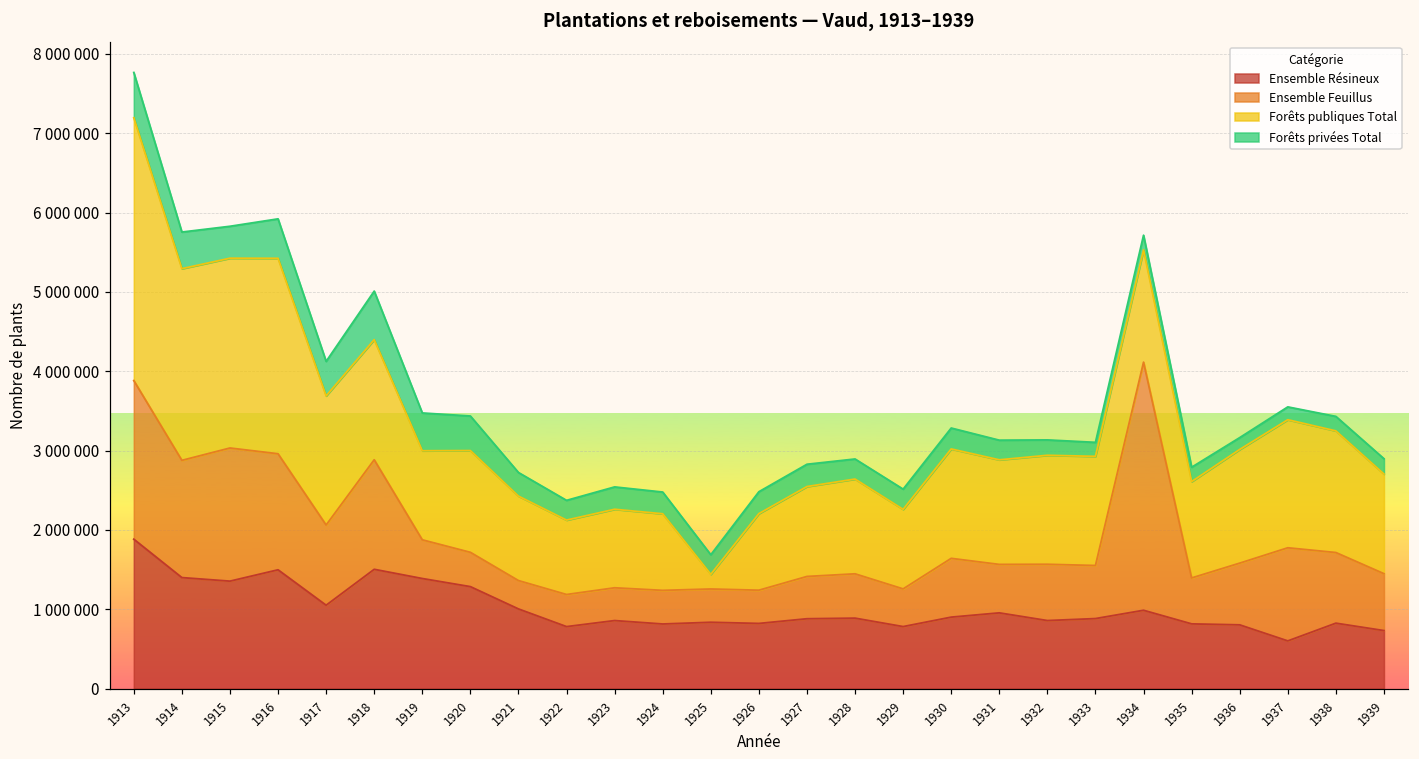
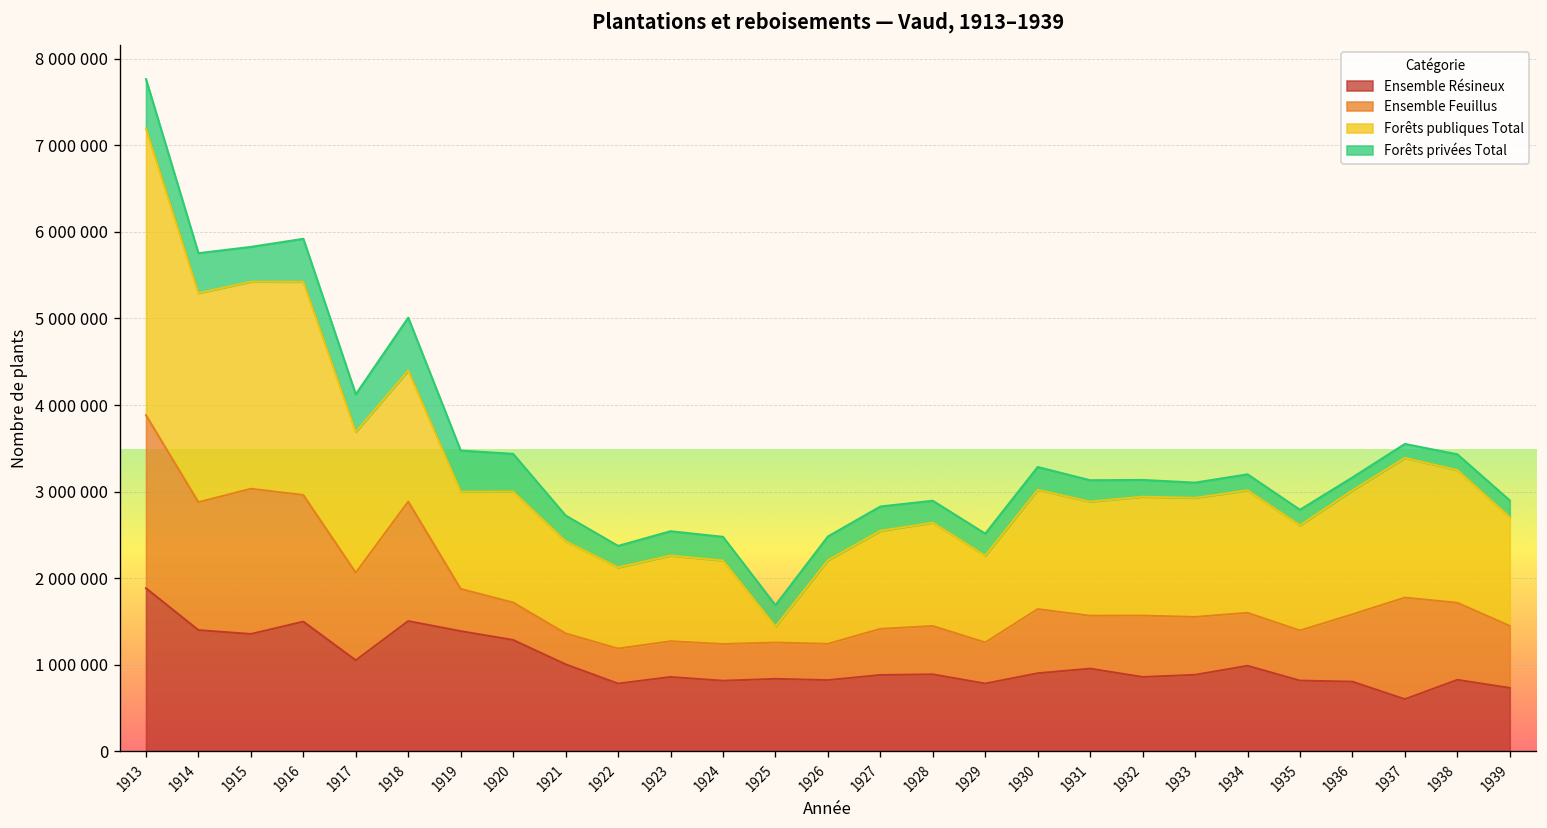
  {
    "Ensemble Résineux": {
      "1913": 1900000,
      "1914": 1400000,
      "1915": 1400000,
      "1916": 1500000,
      "1917": 1100000,
      "1918": 1500000,
      "1919": 1400000,
      "1920": 1300000,
      "1921": 1000000,
      "1922": 800000,
      "1923": 900000,
      "1924": 800000,
      "1925": 800000,
      "1926": 800000,
      "1927": 900000,
      "1928": 900000,
      "1929": 800000,
      "1930": 900000,
      "1931": 1000000,
      "1932": 900000,
      "1933": 900000,
      "1934": 1000000,
      "1935": 800000,
      "1936": 800000,
      "1937": 600000,
      "1938": 800000,
      "1939": 700000
    },
    "Ensemble Feuillus": {
      "1913": 2000000,
      "1914": 1500000,
      "1915": 1700000,
      "1916": 1500000,
      "1917": 1000000,
      "1918": 1400000,
      "1919": 500000,
      "1920": 400000,
      "1921": 400000,
      "1922": 400000,
      "1923": 400000,
      "1924": 400000,
      "1925": 400000,
      "1926": 400000,
      "1927": 500000,
      "1928": 600000,
      "1929": 500000,
      "1930": 700000,
      "1931": 600000,
      "1932": 700000,
      "1933": 700000,
-     "1934": 3100000,
+     "1934": 600000,
      "1935": 600000,
      "1936": 800000,
      "1937": 1200000,
      "1938": 900000,
      "1939": 700000
    },
    "Forêts publiques Total": {
      "1913": 3300000,
      "1914": 2400000,
      "1915": 2400000,
      "1916": 2500000,
      "1917": 1600000,
      "1918": 1500000,
      "1919": 1100000,
      "1920": 1300000,
      "1921": 1100000,
      "1922": 900000,
      "1923": 1000000,
      "1924": 1000000,
      "1925": 200000,
      "1926": 1000000,
      "1927": 1100000,
      "1928": 1200000,
      "1929": 1000000,
      "1930": 1400000,
      "1931": 1300000,
      "1932": 1400000,
      "1933": 1400000,
      "1934": 1400000,
      "1935": 1200000,
      "1936": 1400000,
      "1937": 1600000,
      "1938": 1500000,
      "1939": 1300000
    },
    "Forêts privées Total": {
      "1913": 600000,
      "1914": 500000,
      "1915": 400000,
      "1916": 500000,
      "1917": 400000,
      "1918": 600000,
      "1919": 500000,
      "1920": 400000,
      "1921": 300000,
      "1922": 200000,
      "1923": 300000,
      "1924": 300000,
      "1925": 200000,
      "1926": 300000,
      "1927": 300000,
      "1928": 300000,
      "1929": 300000,
      "1930": 300000,
      "1931": 200000,
      "1932": 200000,
      "1933": 200000,
      "1934": 200000,
      "1935": 200000,
      "1936": 100000,
      "1937": 200000,
      "1938": 200000,
      "1939": 200000
    }
  }
